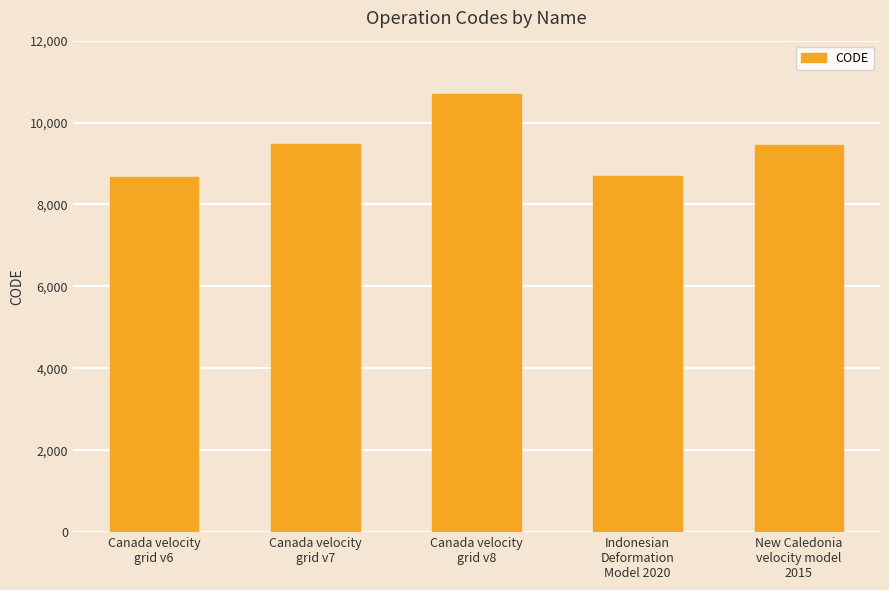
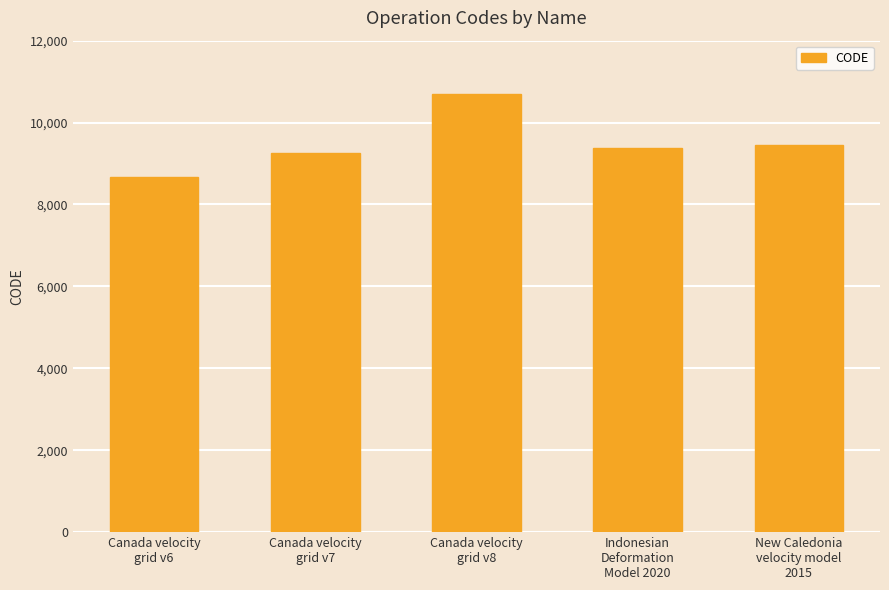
  {
    "Canada velocity grid v6": "8,700",
-   "Canada velocity grid v7": "9,500",
+   "Canada velocity grid v7": "9,300",
    "Canada velocity grid v8": "10,700",
-   "Indonesian Deformation Model 2020": "8,700",
+   "Indonesian Deformation Model 2020": "9,400",
    "New Caledonia velocity model 2015": "9,400"
  }
